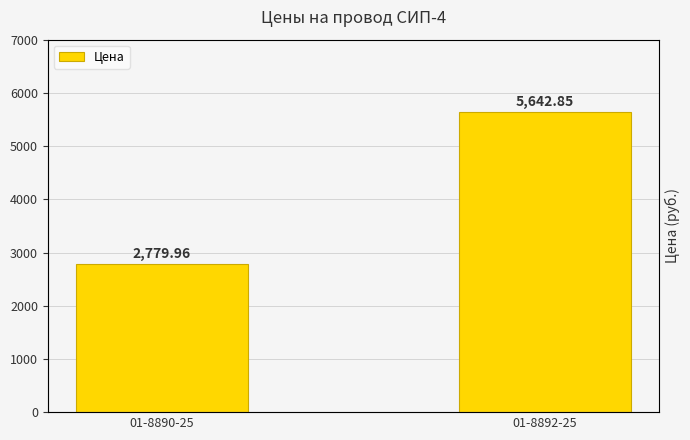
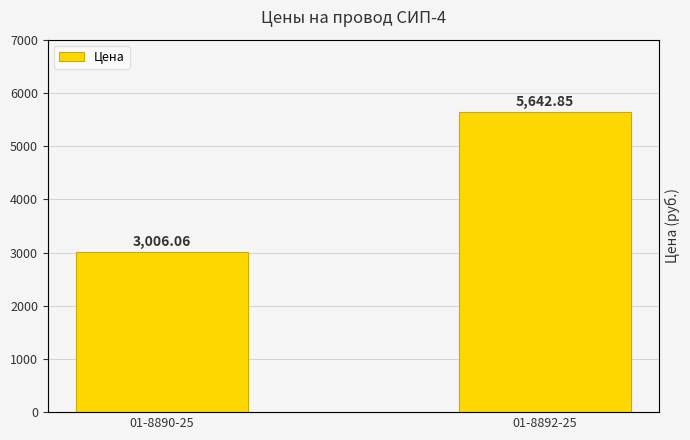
  {
-   "01-8890-25": "2,779.96",
+   "01-8890-25": "3,006.06",
    "01-8892-25": "5,642.85"
  }
